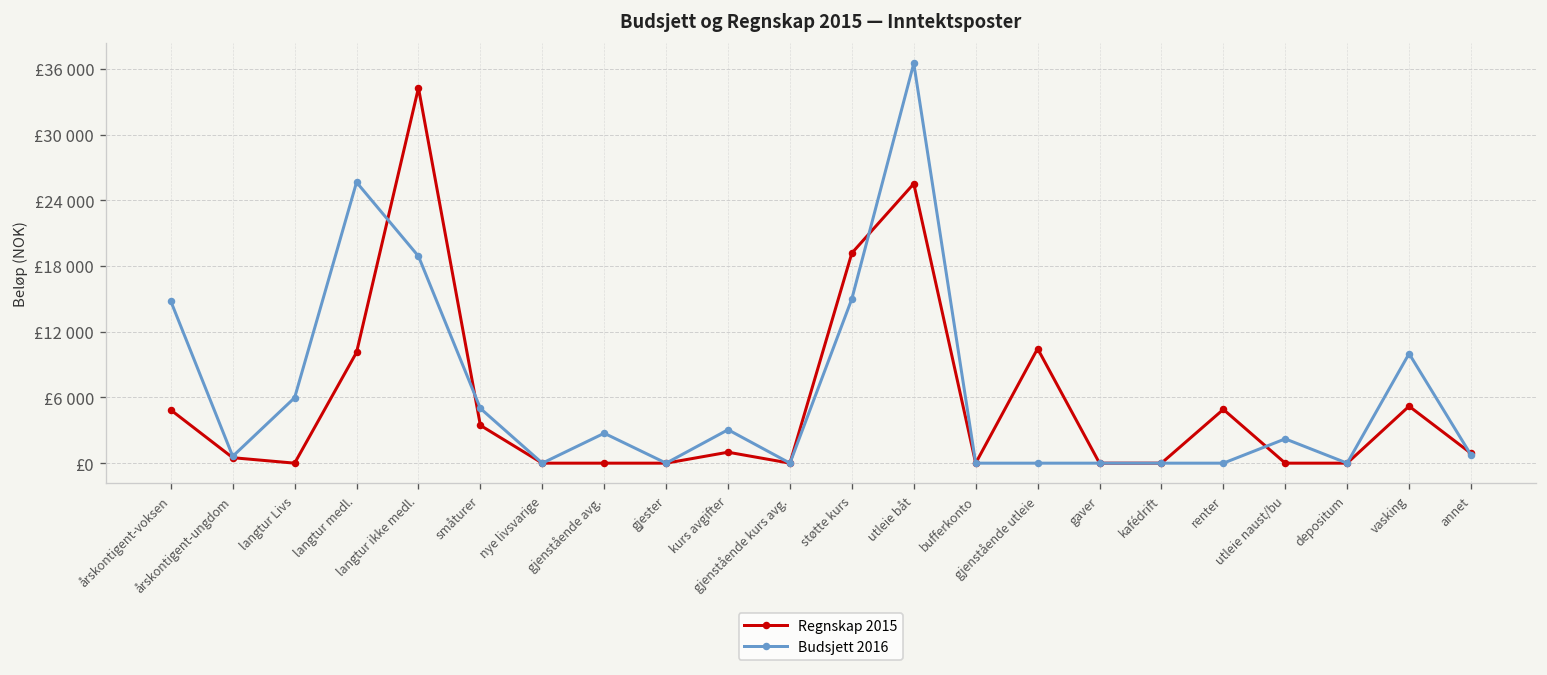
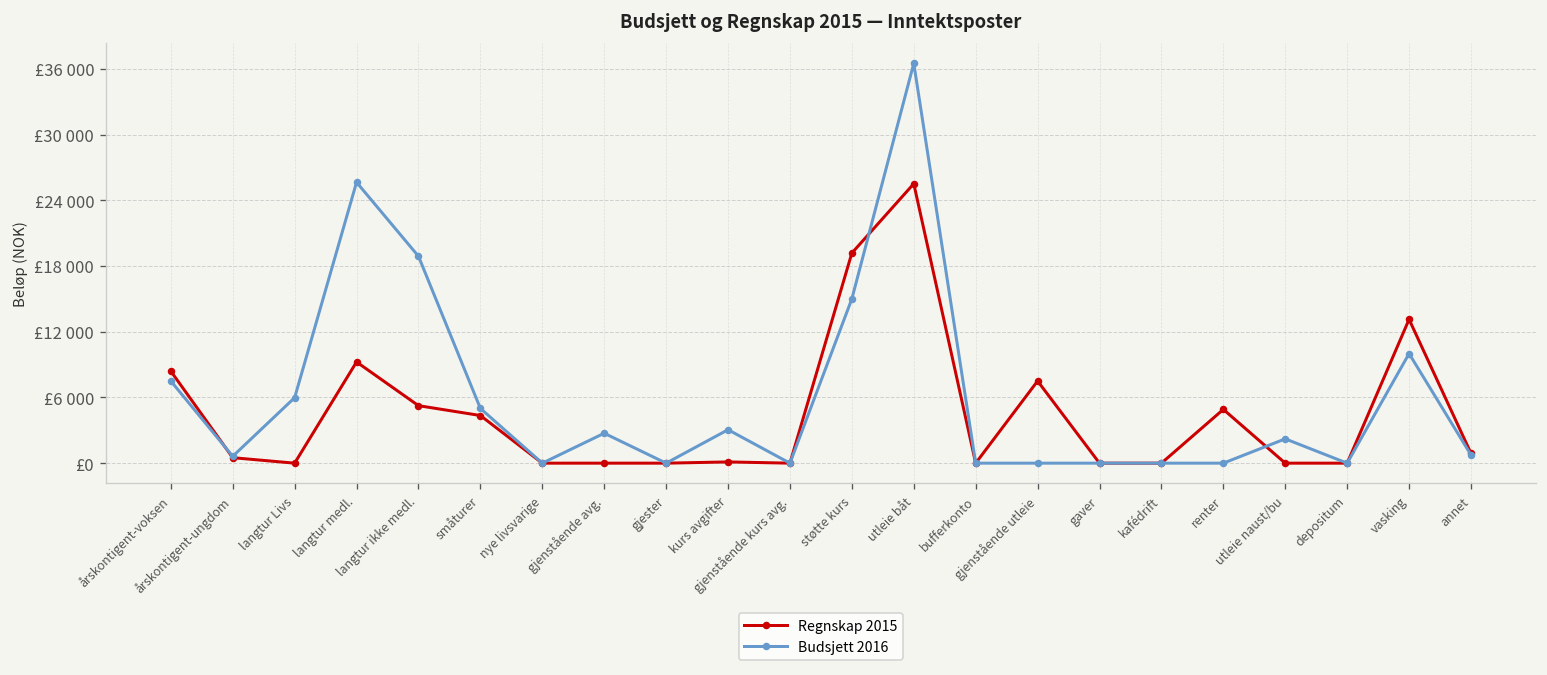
  {
    "Regnskap 2015": {
-     "årskontigent-voksen": "£5000",
+     "årskontigent-voksen": "£8000",
      "langtur Livs": "£0",
-     "langtur medl.": "£10000",
-     "langtur ikke medl.": "£34000",
-     "småturer": "£3000",
+     "langtur medl.": "£9000",
+     "langtur ikke medl.": "£5000",
+     "småturer": "£4000",
      "gjenstående avg.": "£0",
-     "kurs avgifter": "£1000",
+     "kurs avgifter": "£0",
      "støtte kurs": "£19000",
      "utleie båt": "£26000",
-     "gjenstående utleie": "£10000",
+     "gjenstående utleie": "£8000",
      "renter": "£5000",
      "utleie naust/bu": "£0",
-     "vasking": "£5000"
+     "vasking": "£13000"
    },
    "Budsjett 2016": {
-     "årskontigent-voksen": "£15000",
+     "årskontigent-voksen": "£8000",
      "langtur Livs": "£6000",
      "langtur medl.": "£26000",
      "langtur ikke medl.": "£19000",
      "småturer": "£5000",
      "gjenstående avg.": "£3000",
      "kurs avgifter": "£3000",
      "støtte kurs": "£15000",
      "utleie båt": "£37000",
      "gjenstående utleie": "£0",
      "renter": "£0",
      "utleie naust/bu": "£2000",
      "vasking": "£10000"
    }
  }
